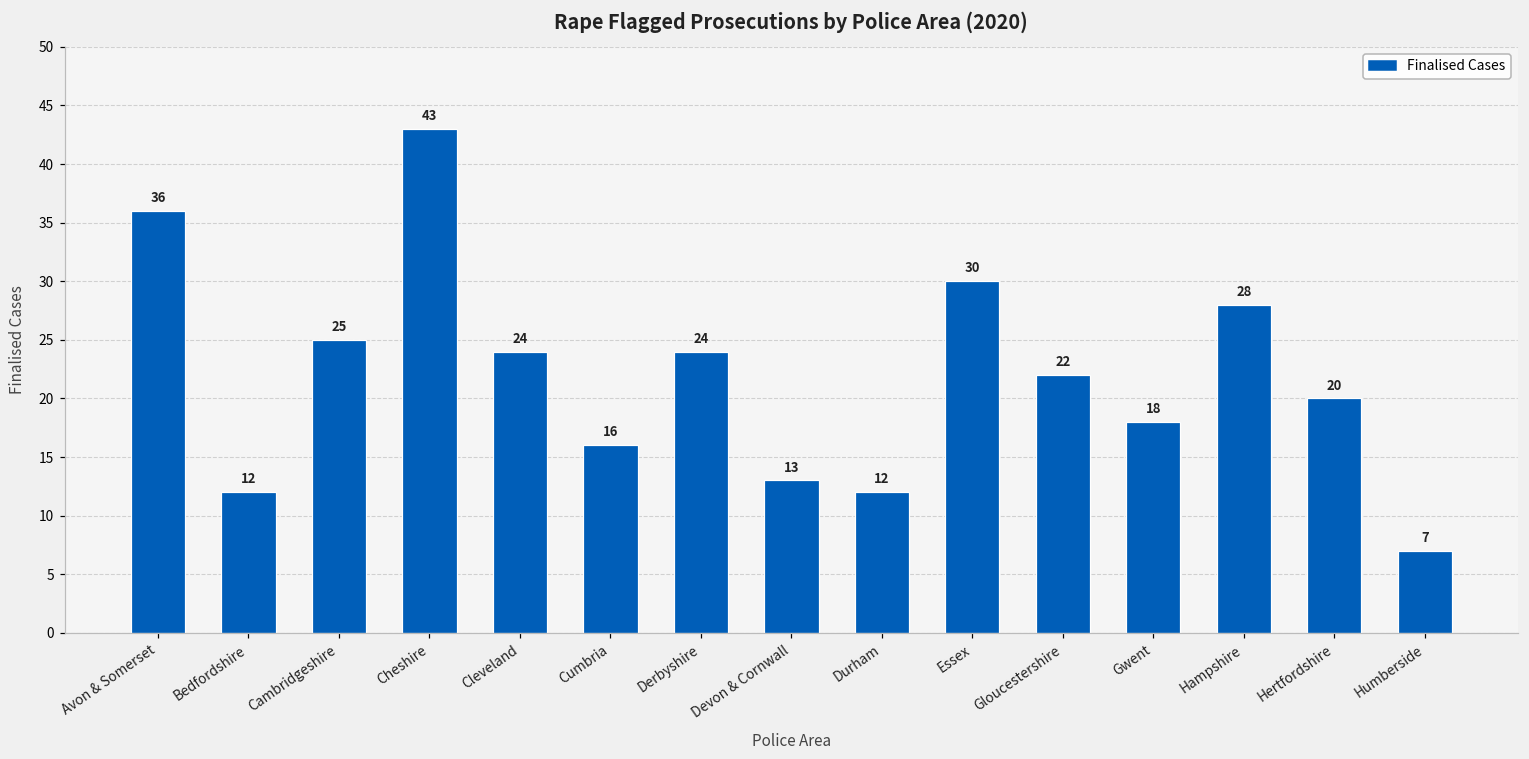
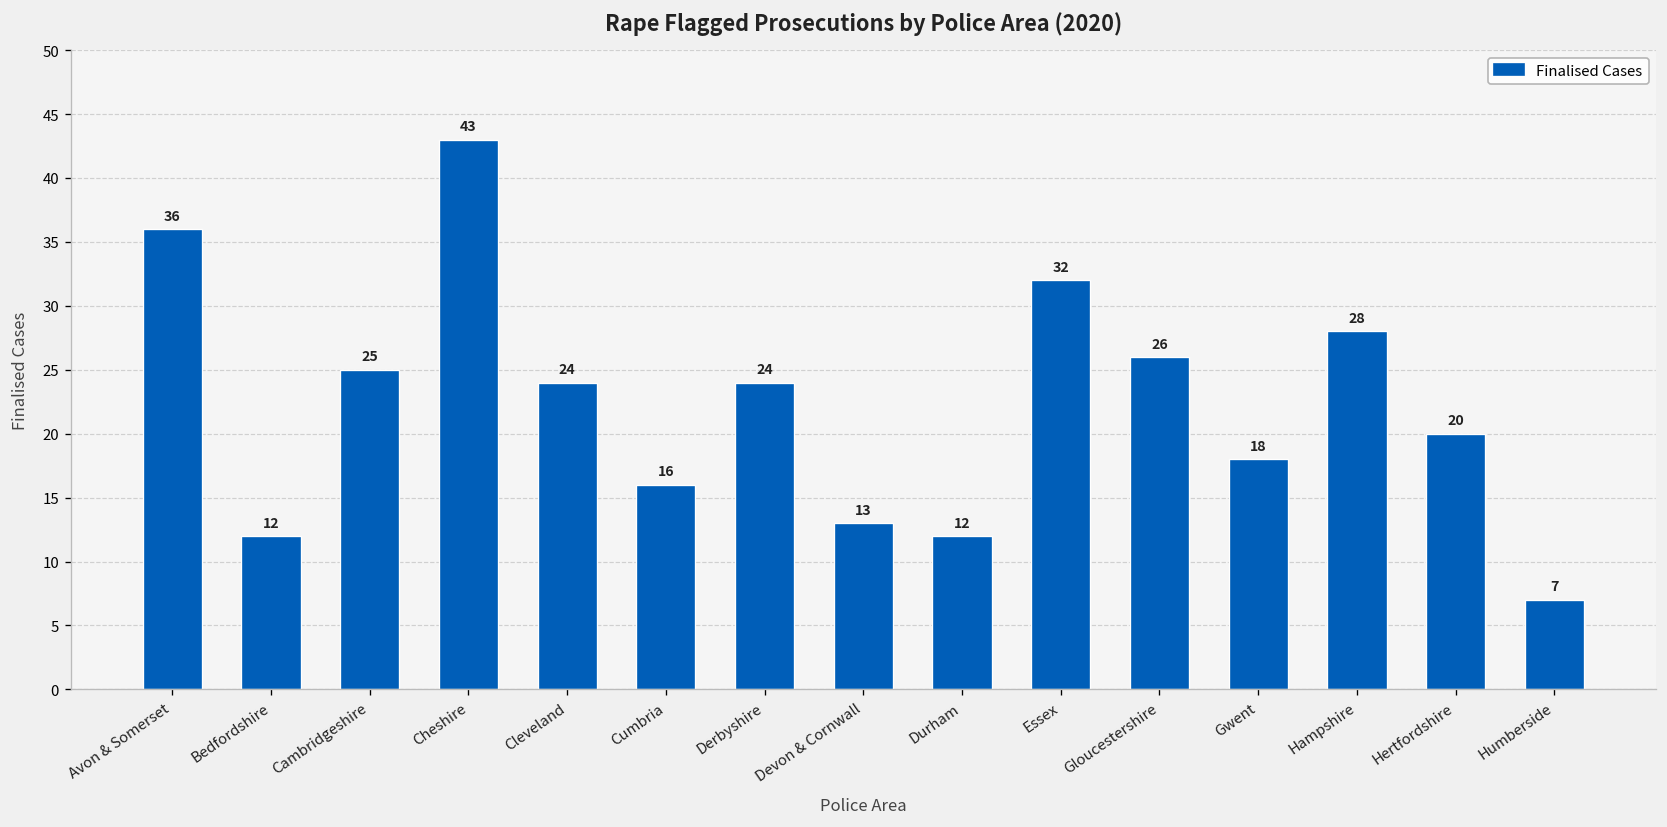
  {
    "Avon & Somerset": 36,
    "Bedfordshire": 12,
    "Cambridgeshire": 25,
    "Cheshire": 43,
    "Cleveland": 24,
    "Cumbria": 16,
    "Derbyshire": 24,
    "Devon & Cornwall": 13,
    "Durham": 12,
-   "Essex": 30,
-   "Gloucestershire": 22,
+   "Essex": 32,
+   "Gloucestershire": 26,
    "Gwent": 18,
    "Hampshire": 28,
    "Hertfordshire": 20,
    "Humberside": 7
  }
